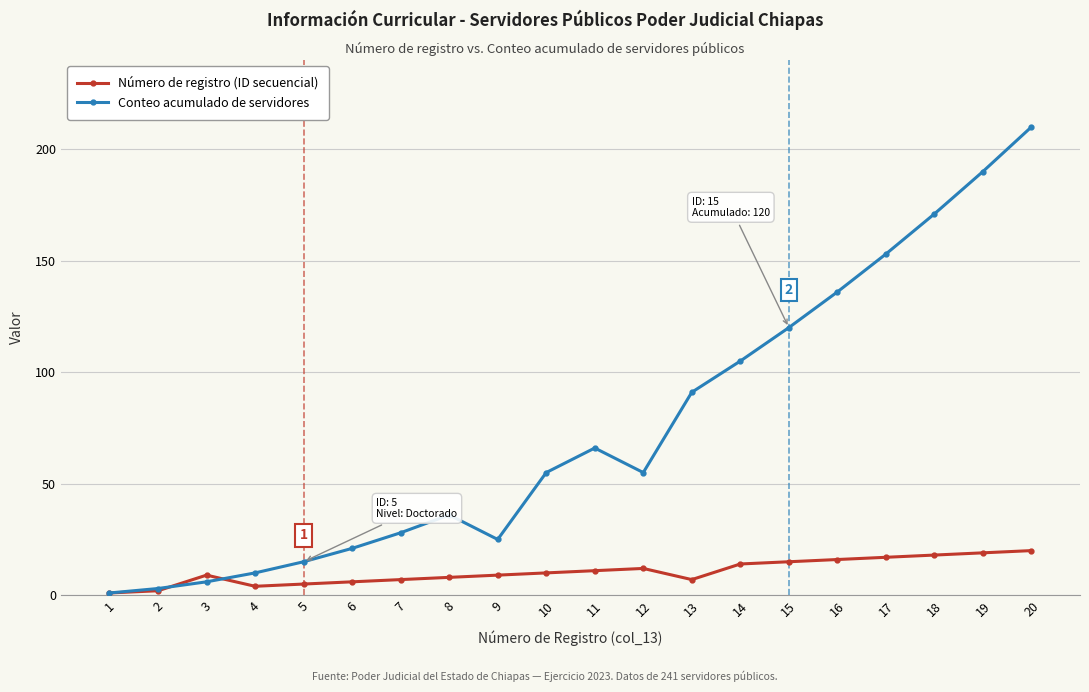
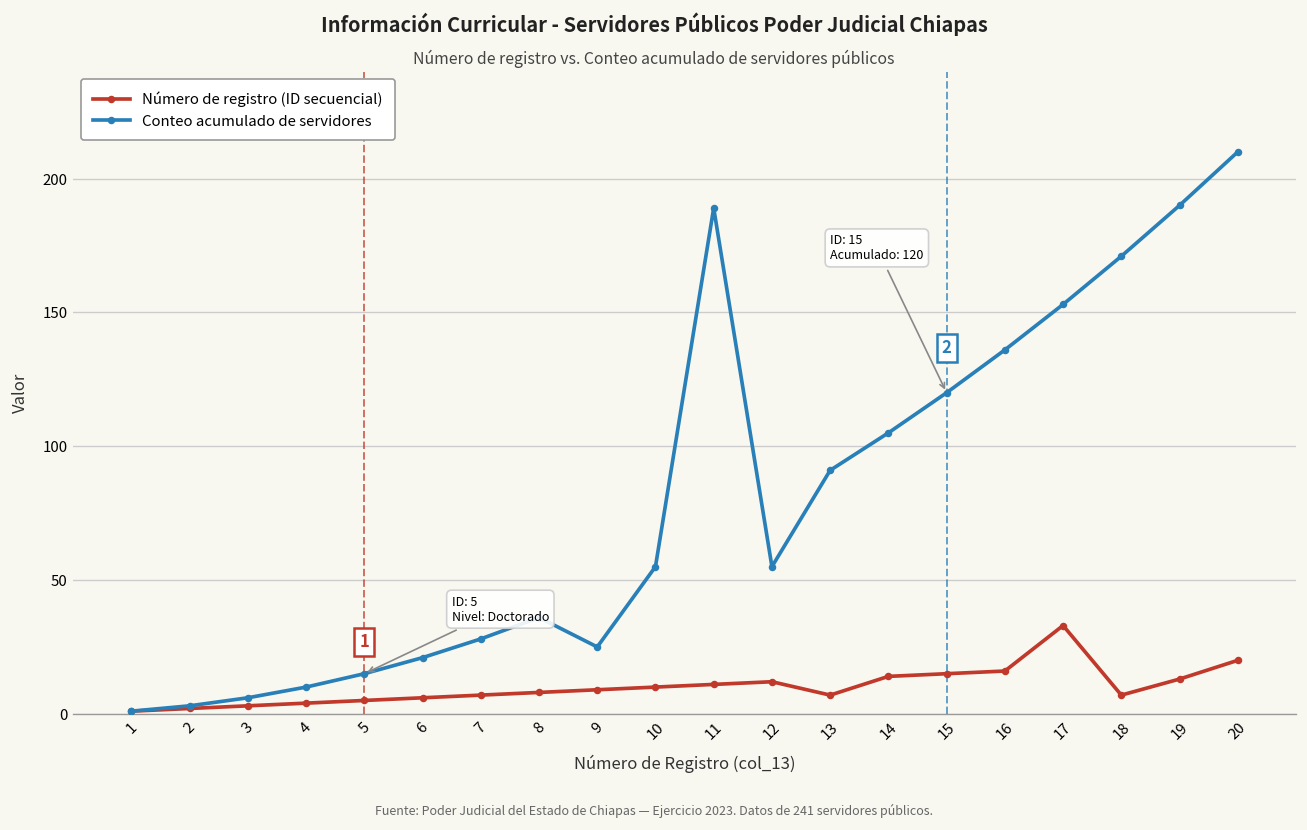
  {
    "Número de registro (ID secuencial)": {
-     "3": 9,
+     "3": 3,
      "4": 4,
      "5": 5,
      "6": 6,
      "7": 7,
      "8": 8,
      "9": 9,
      "10": 10,
      "11": 11,
      "12": 12,
      "13": 7,
      "14": 14,
      "15": 15,
      "16": 16,
-     "17": 17,
-     "18": 18,
-     "19": 19,
+     "17": 33,
+     "18": 7,
+     "19": 13,
      "20": 20
    },
    "Conteo acumulado de servidores": {
      "3": 6,
      "4": 10,
      "9": 25,
      "10": 55,
-     "11": 66,
+     "11": 189,
      "12": 55,
      "13": 91,
      "14": 105,
      "16": 136,
      "17": 153,
      "18": 171,
      "19": 190,
      "20": 210
    }
  }
